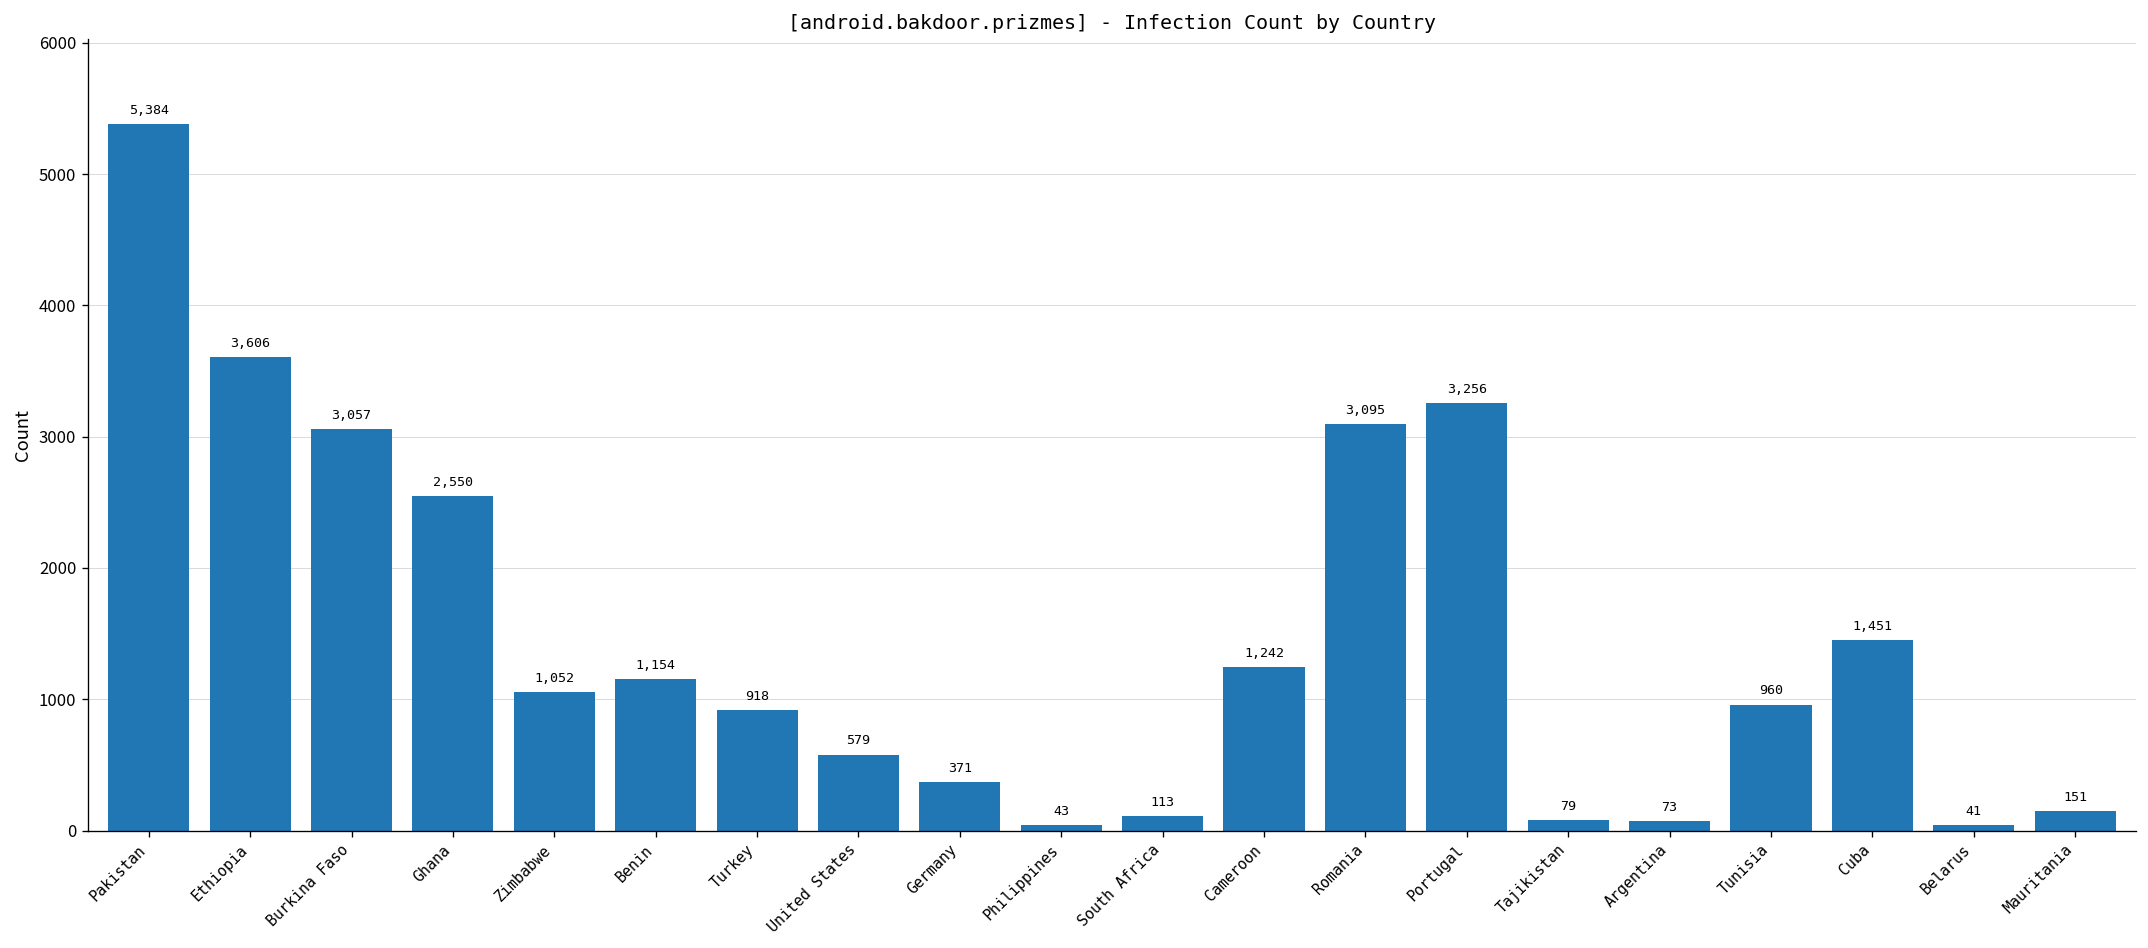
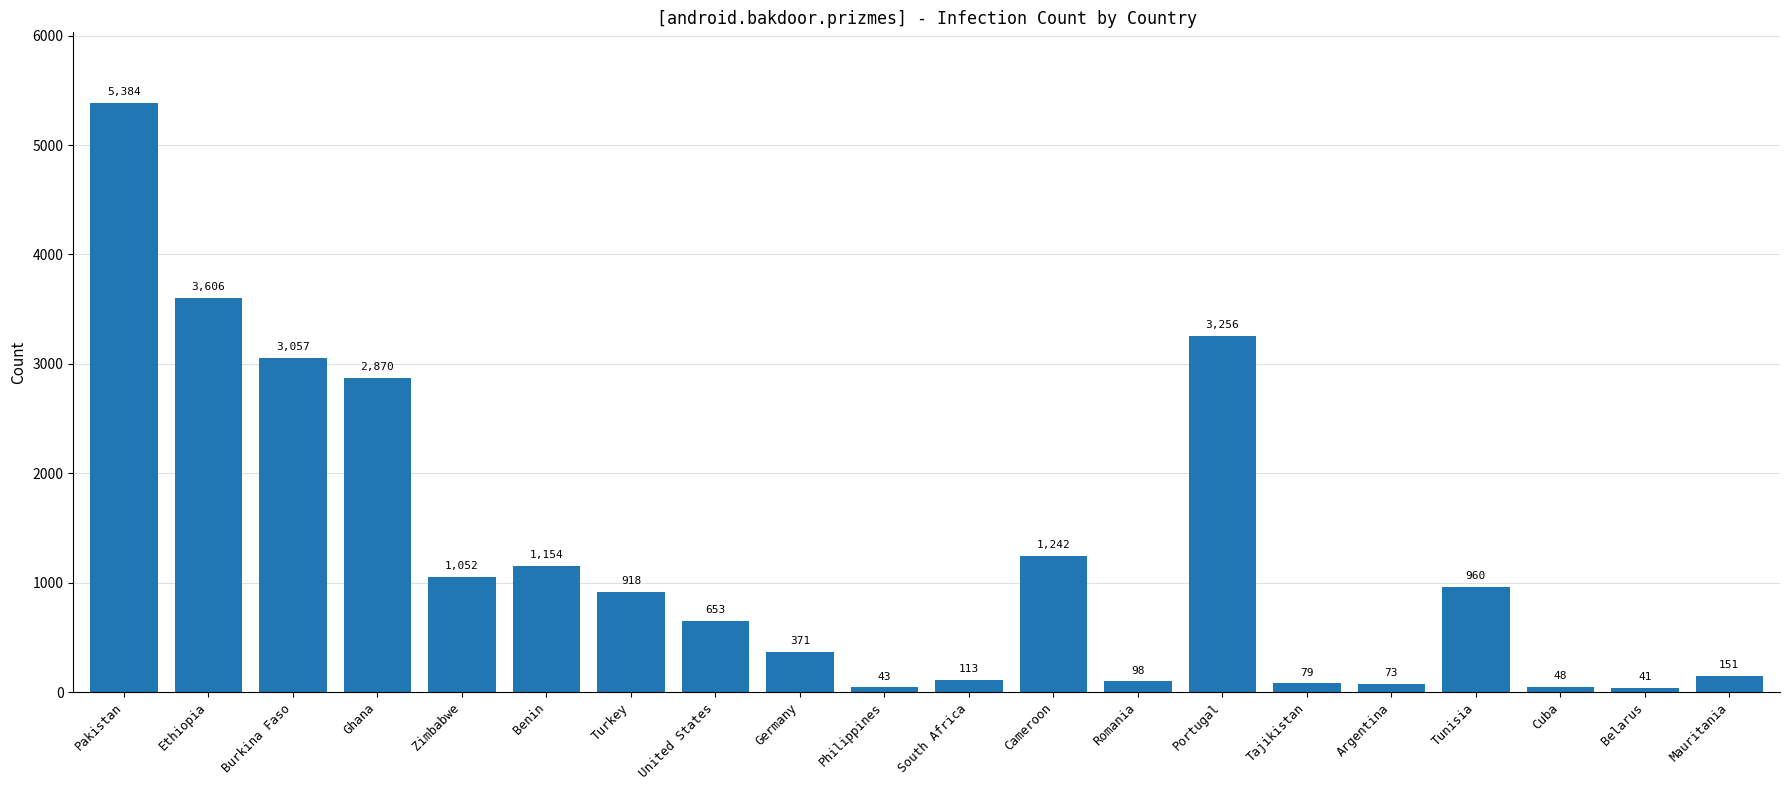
  {
    "Pakistan": "5,384",
    "Ethiopia": "3,606",
    "Burkina Faso": "3,057",
-   "Ghana": "2,550",
+   "Ghana": "2,870",
    "Zimbabwe": "1,052",
    "Benin": "1,154",
    "Turkey": "918",
-   "United States": "579",
+   "United States": "653",
    "Germany": "371",
    "Philippines": "43",
    "South Africa": "113",
    "Cameroon": "1,242",
-   "Romania": "3,095",
+   "Romania": "98",
    "Portugal": "3,256",
    "Tajikistan": "79",
    "Argentina": "73",
    "Tunisia": "960",
-   "Cuba": "1,451",
+   "Cuba": "48",
    "Belarus": "41",
    "Mauritania": "151"
  }
